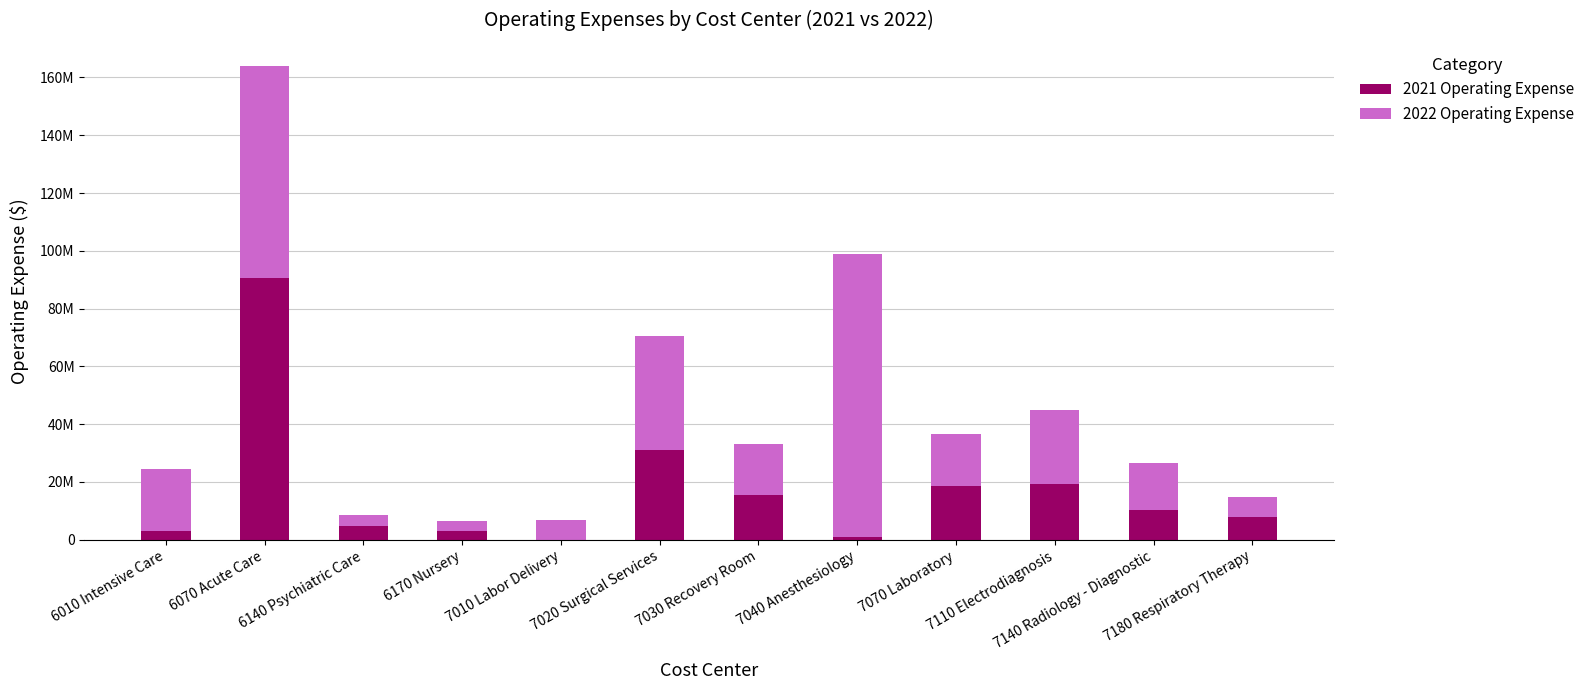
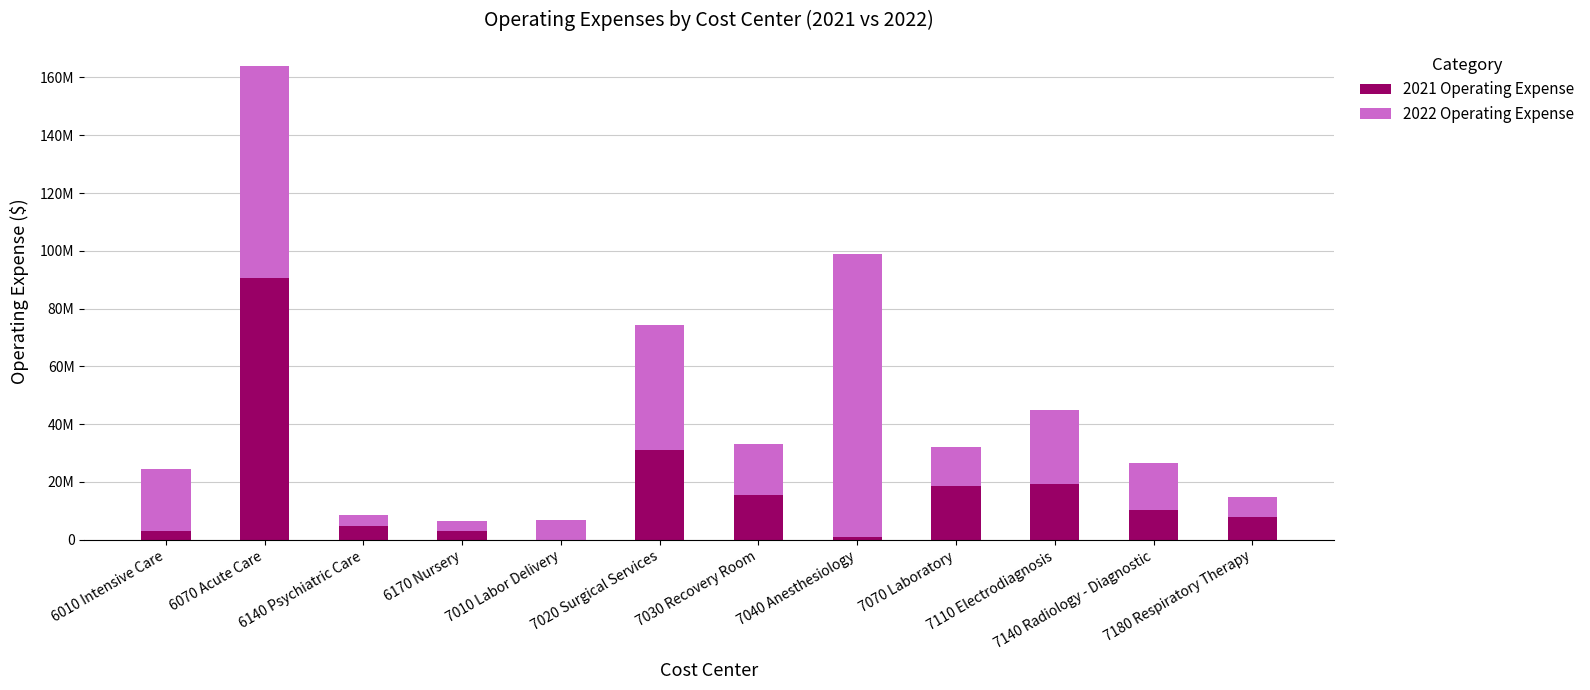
  {
    "2021 Operating Expense": {
      "6010 Intensive Care": 3000000,
      "6070 Acute Care": 91000000,
      "6140 Psychiatric Care": 5000000,
      "6170 Nursery": 3000000,
      "7020 Surgical Services": 31000000,
      "7030 Recovery Room": 15000000,
      "7070 Laboratory": 19000000,
      "7110 Electrodiagnosis": 19000000,
      "7140 Radiology - Diagnostic": 10000000,
      "7180 Respiratory Therapy": 8000000
    },
    "2022 Operating Expense": {
      "6010 Intensive Care": 22000000,
      "6070 Acute Care": 73000000,
      "6140 Psychiatric Care": 4000000,
      "6170 Nursery": 4000000,
      "7010 Labor Delivery": 7000000,
-     "7020 Surgical Services": 39000000,
+     "7020 Surgical Services": 43000000,
      "7030 Recovery Room": 18000000,
      "7040 Anesthesiology": 98000000,
-     "7070 Laboratory": 18000000,
+     "7070 Laboratory": 13000000,
      "7110 Electrodiagnosis": 25000000,
      "7140 Radiology - Diagnostic": 16000000,
      "7180 Respiratory Therapy": 7000000
    }
  }
